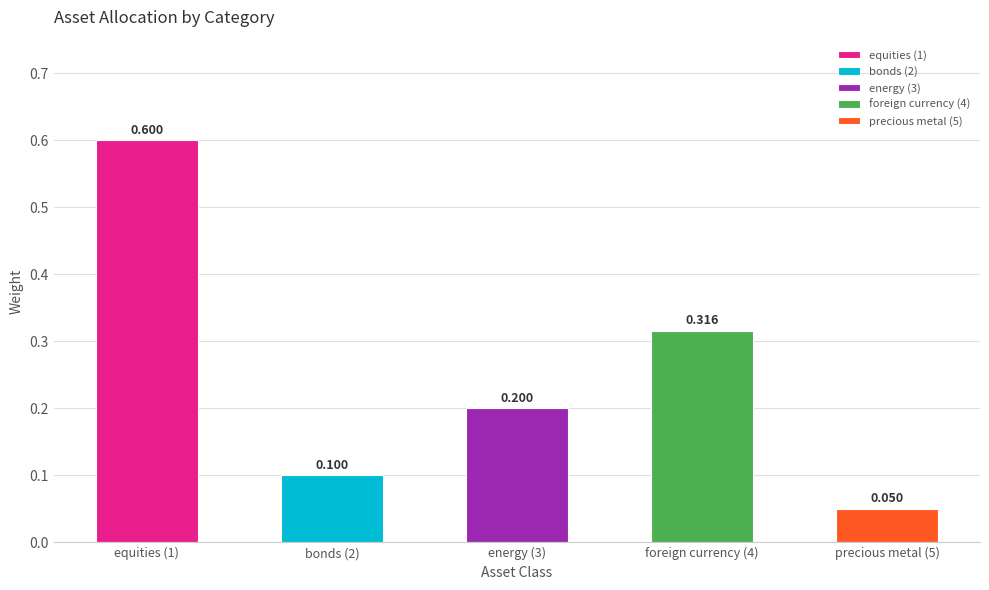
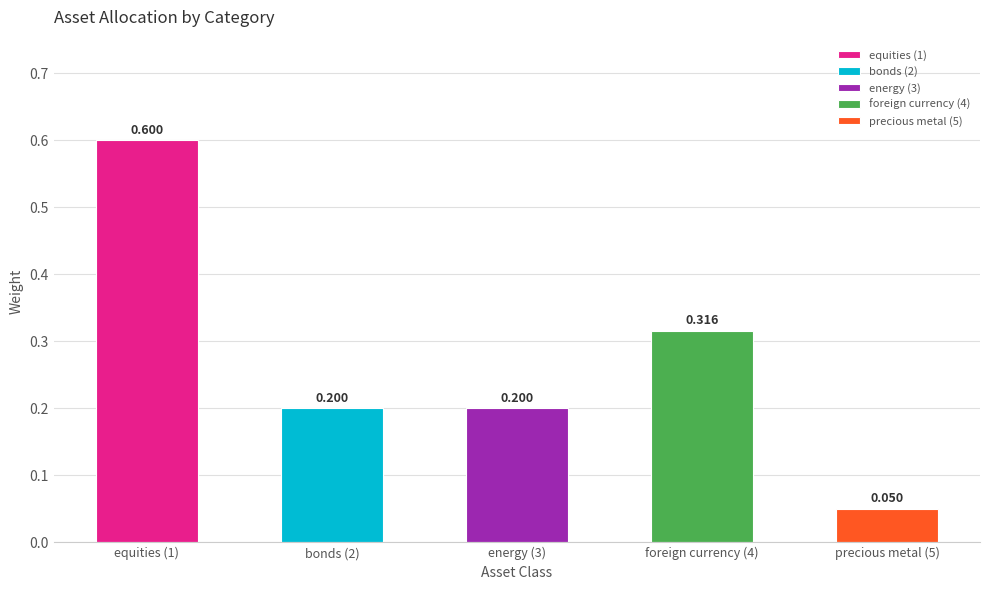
  {
    "bonds (2)": {
-     "bonds (2)": 0.100
+     "bonds (2)": 0.200
    },
    "energy (3)": {
      "energy (3)": 0.200
    },
    "foreign currency (4)": {
      "foreign currency (4)": 0.316
    },
    "precious metal (5)": {
      "precious metal (5)": 0.050
    }
  }
